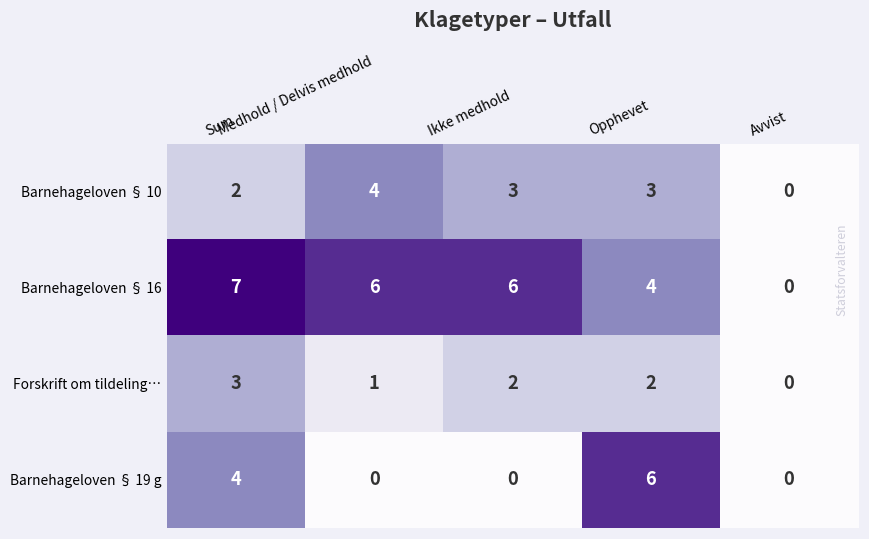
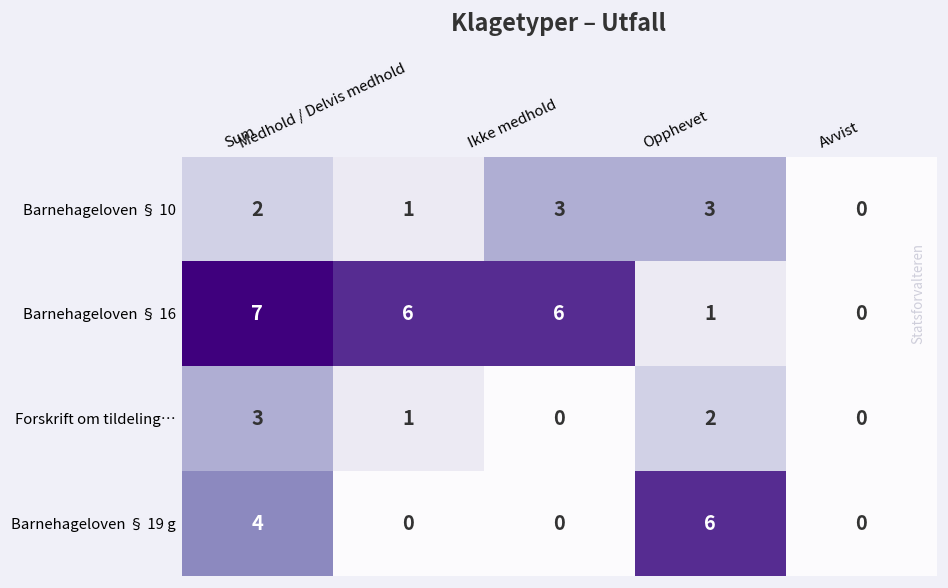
  {
    "Barnehageloven § 10": {
      "Sum": 2,
-     "Medhold / Delvis medhold": 4,
+     "Medhold / Delvis medhold": 1,
      "Ikke medhold": 3,
      "Opphevet": 3,
      "Avvist": 0
    },
    "Barnehageloven § 16": {
      "Sum": 7,
      "Medhold / Delvis medhold": 6,
      "Ikke medhold": 6,
-     "Opphevet": 4,
+     "Opphevet": 1,
      "Avvist": 0
    },
    "Forskrift om tildeling…": {
      "Sum": 3,
      "Medhold / Delvis medhold": 1,
-     "Ikke medhold": 2,
+     "Ikke medhold": 0,
      "Opphevet": 2,
      "Avvist": 0
    },
    "Barnehageloven § 19 g": {
      "Sum": 4,
      "Medhold / Delvis medhold": 0,
      "Ikke medhold": 0,
      "Opphevet": 6,
      "Avvist": 0
    }
  }
